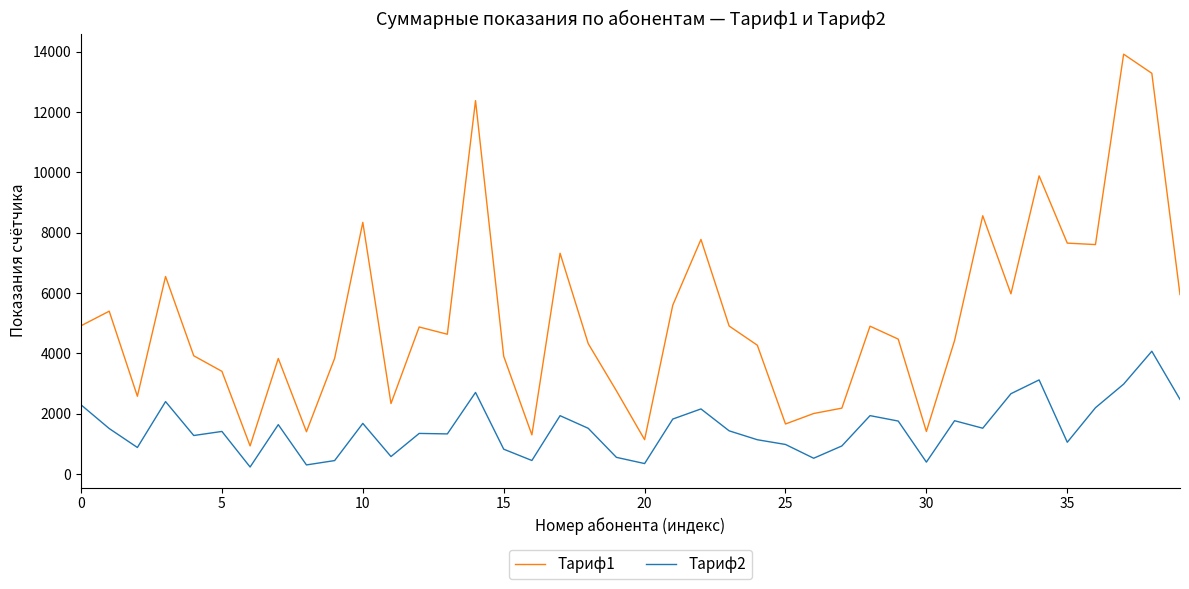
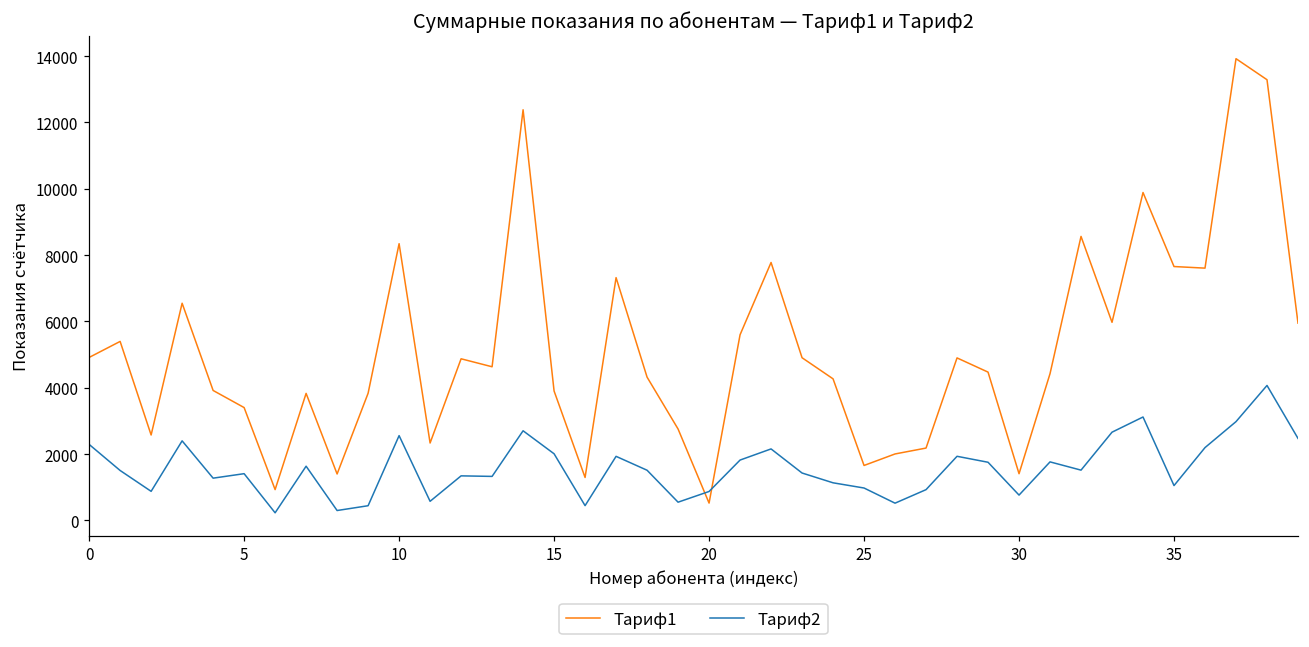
  {
    "Тариф1": {
      "0": 4900,
      "5": 3400,
      "10": 8300,
      "15": 3900,
-     "20": 1100,
+     "20": 500,
      "25": 1700,
      "30": 1400,
      "35": 7700
    },
    "Тариф2": {
      "0": 2300,
      "5": 1400,
-     "10": 1700,
-     "15": 800,
-     "20": 300,
+     "10": 2600,
+     "15": 2000,
+     "20": 900,
      "25": 1000,
-     "30": 400,
+     "30": 800,
      "35": 1100
    }
  }
